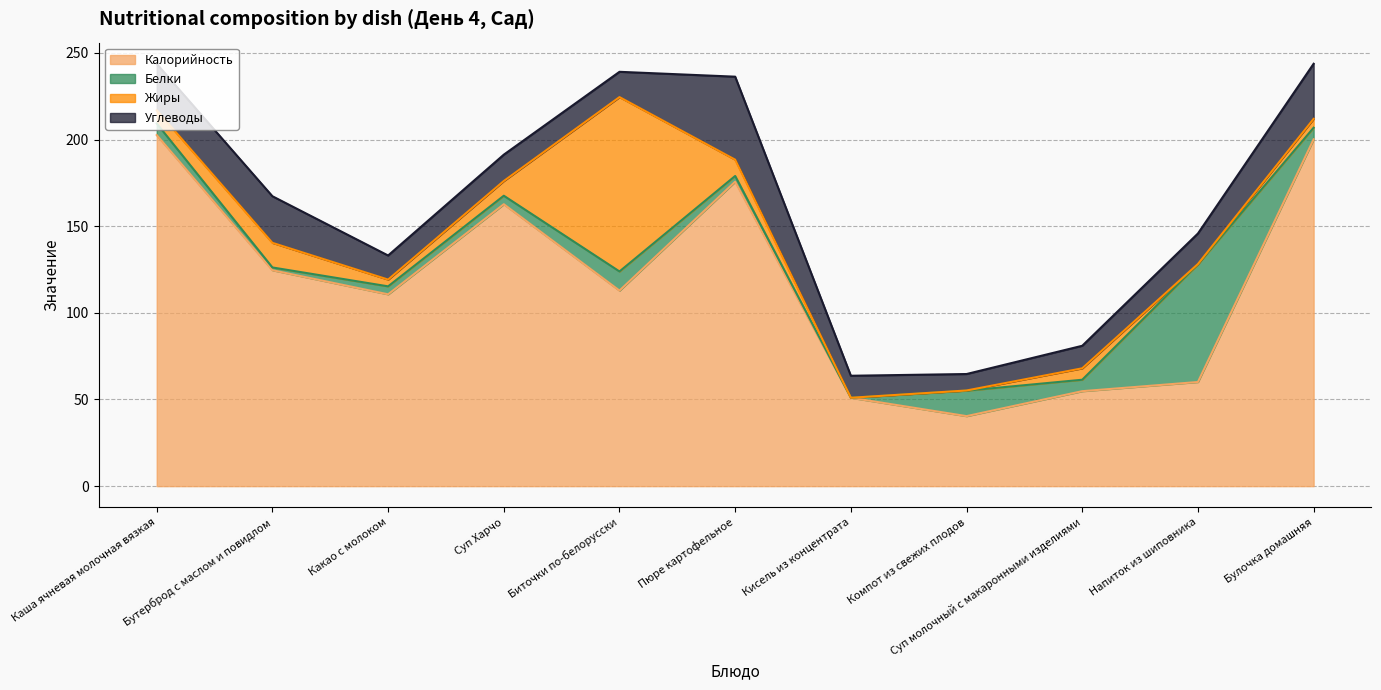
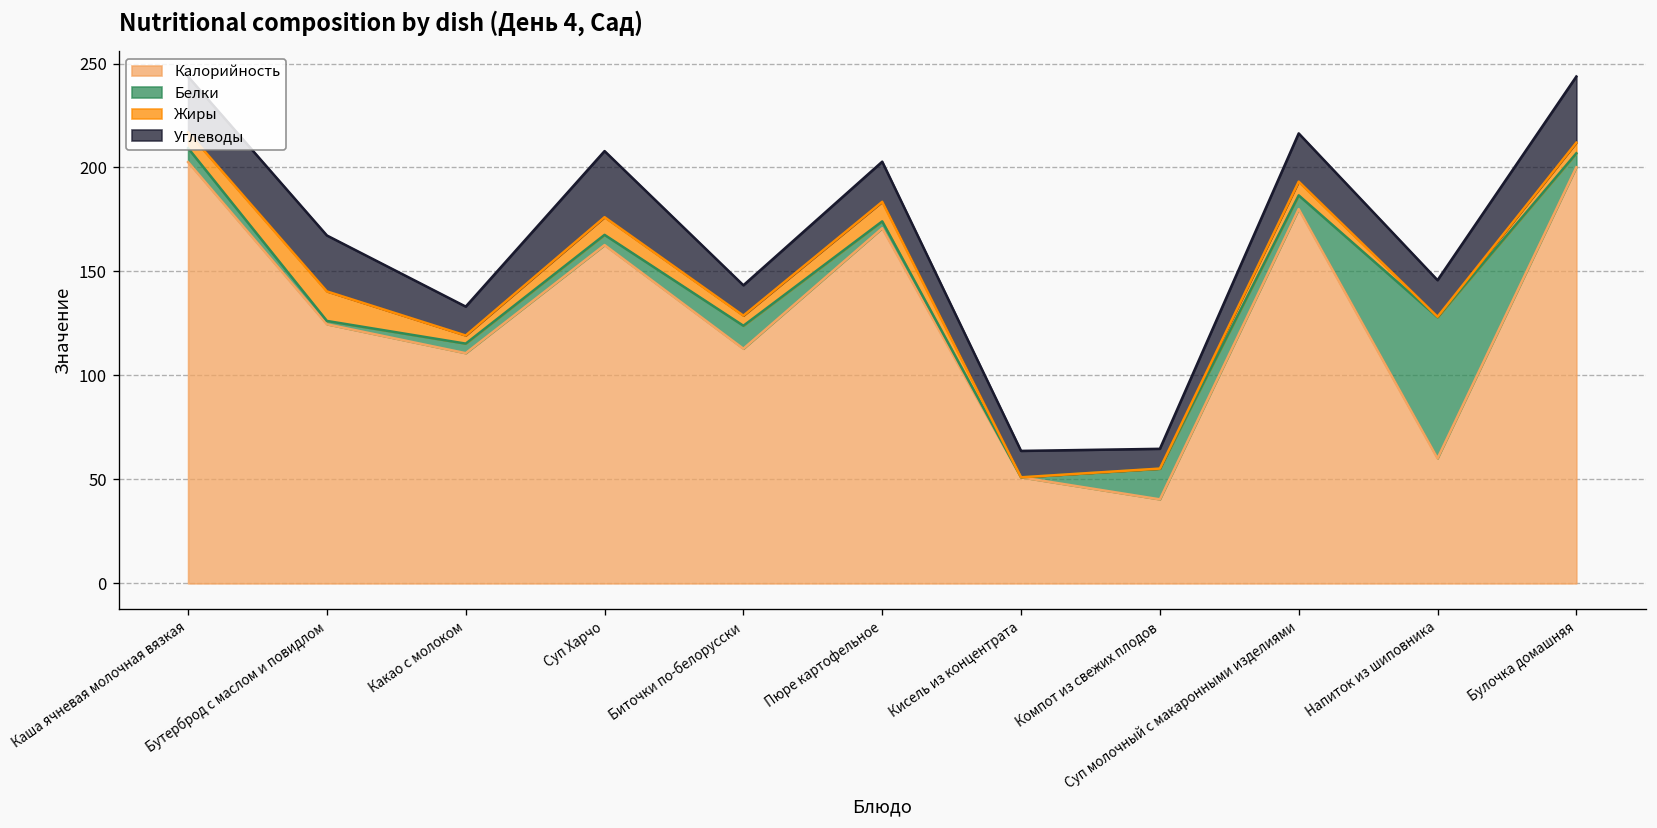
  {
    "Калорийность": {
      "Каша ячневая молочная вязкая": 203,
      "Бутерброд с маслом и повидлом": 125,
      "Какао с молоком": 111,
      "Суп Харчо": 163,
      "Биточки по-белорусски": 113,
-     "Пюре картофельное": 176,
+     "Пюре картофельное": 171,
      "Компот из свежих плодов": 40,
-     "Суп молочный с макаронными изделиями": 55,
+     "Суп молочный с макаронными изделиями": 180,
      "Напиток из шиповника": 60,
      "Булочка домашняя": 200
    },
    "Белки": {
      "Бутерброд с маслом и повидлом": 2,
      "Какао с молоком": 5,
      "Суп Харчо": 5,
      "Биточки по-белорусски": 11,
      "Пюре картофельное": 3,
      "Суп молочный с макаронными изделиями": 7,
      "Булочка домашняя": 7
    },
    "Жиры": {
      "Бутерброд с маслом и повидлом": 14,
      "Какао с молоком": 4,
      "Суп Харчо": 9,
-     "Биточки по-белорусски": 101,
+     "Биточки по-белорусски": 5,
      "Пюре картофельное": 9,
      "Суп молочный с макаронными изделиями": 7,
      "Булочка домашняя": 5
    },
    "Углеводы": {
      "Бутерброд с маслом и повидлом": 27,
      "Какао с молоком": 14,
-     "Суп Харчо": 15,
+     "Суп Харчо": 32,
      "Биточки по-белорусски": 15,
-     "Пюре картофельное": 48,
+     "Пюре картофельное": 19,
      "Кисель из концентрата": 13,
      "Компот из свежих плодов": 9,
-     "Суп молочный с макаронными изделиями": 13,
+     "Суп молочный с макаронными изделиями": 23,
      "Напиток из шиповника": 18,
      "Булочка домашняя": 32
    }
  }
